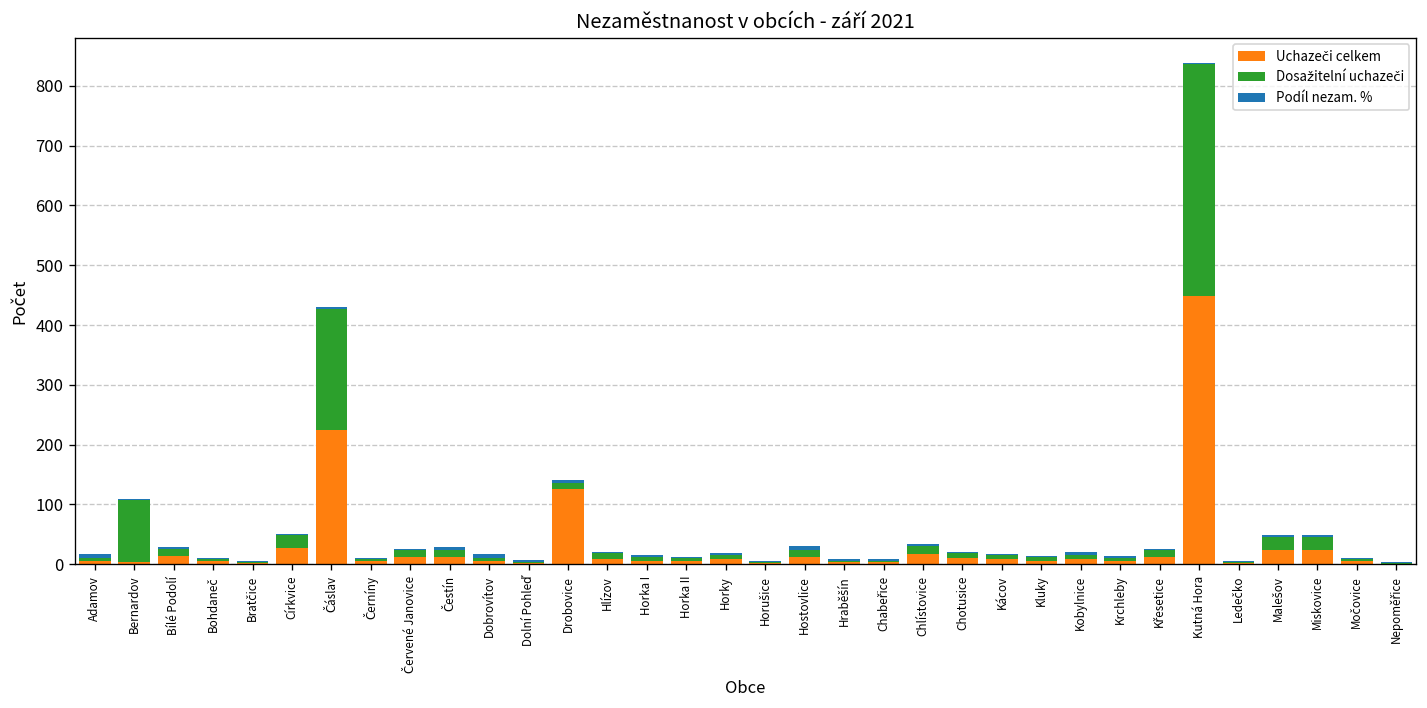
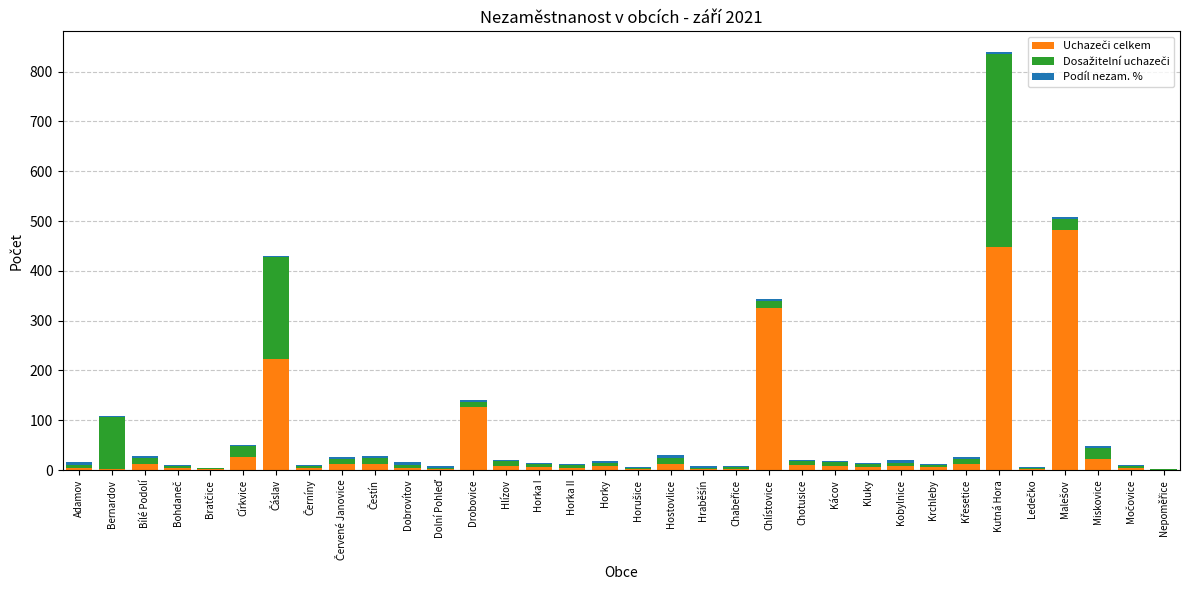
  {
    "Uchazeči celkem": {
      "Bílé Podolí": 10,
      "Církvice": 30,
      "Čáslav": 220,
      "Červené Janovice": 10,
      "Čestín": 10,
      "Drobovice": 130,
      "Hlízov": 10,
      "Horka I": 10,
      "Horky": 10,
      "Hostovlice": 10,
-     "Chlístovice": 20,
+     "Chlístovice": 330,
      "Chotusice": 10,
      "Kácov": 10,
      "Kluky": 10,
      "Kobylnice": 10,
      "Krchleby": 10,
      "Křesetice": 10,
      "Kutná Hora": 450,
-     "Malešov": 20,
+     "Malešov": 480,
      "Miskovice": 20
    },
    "Dosažitelní uchazeči": {
      "Bernardov": 100,
      "Bílé Podolí": 10,
      "Církvice": 20,
      "Čáslav": 200,
      "Červené Janovice": 10,
      "Čestín": 10,
      "Drobovice": 10,
      "Hlízov": 10,
      "Horka I": 10,
      "Horky": 10,
      "Hostovlice": 10,
      "Chlístovice": 10,
      "Chotusice": 10,
      "Kácov": 10,
      "Kluky": 10,
      "Kobylnice": 10,
      "Křesetice": 10,
      "Kutná Hora": 390,
      "Malešov": 20,
      "Miskovice": 20
    },
    "Podíl nezam. %": {
      "Adamov": 10,
      "Dobrovítov": 10,
      "Hostovlice": 10,
      "Kobylnice": 10
    }
  }
